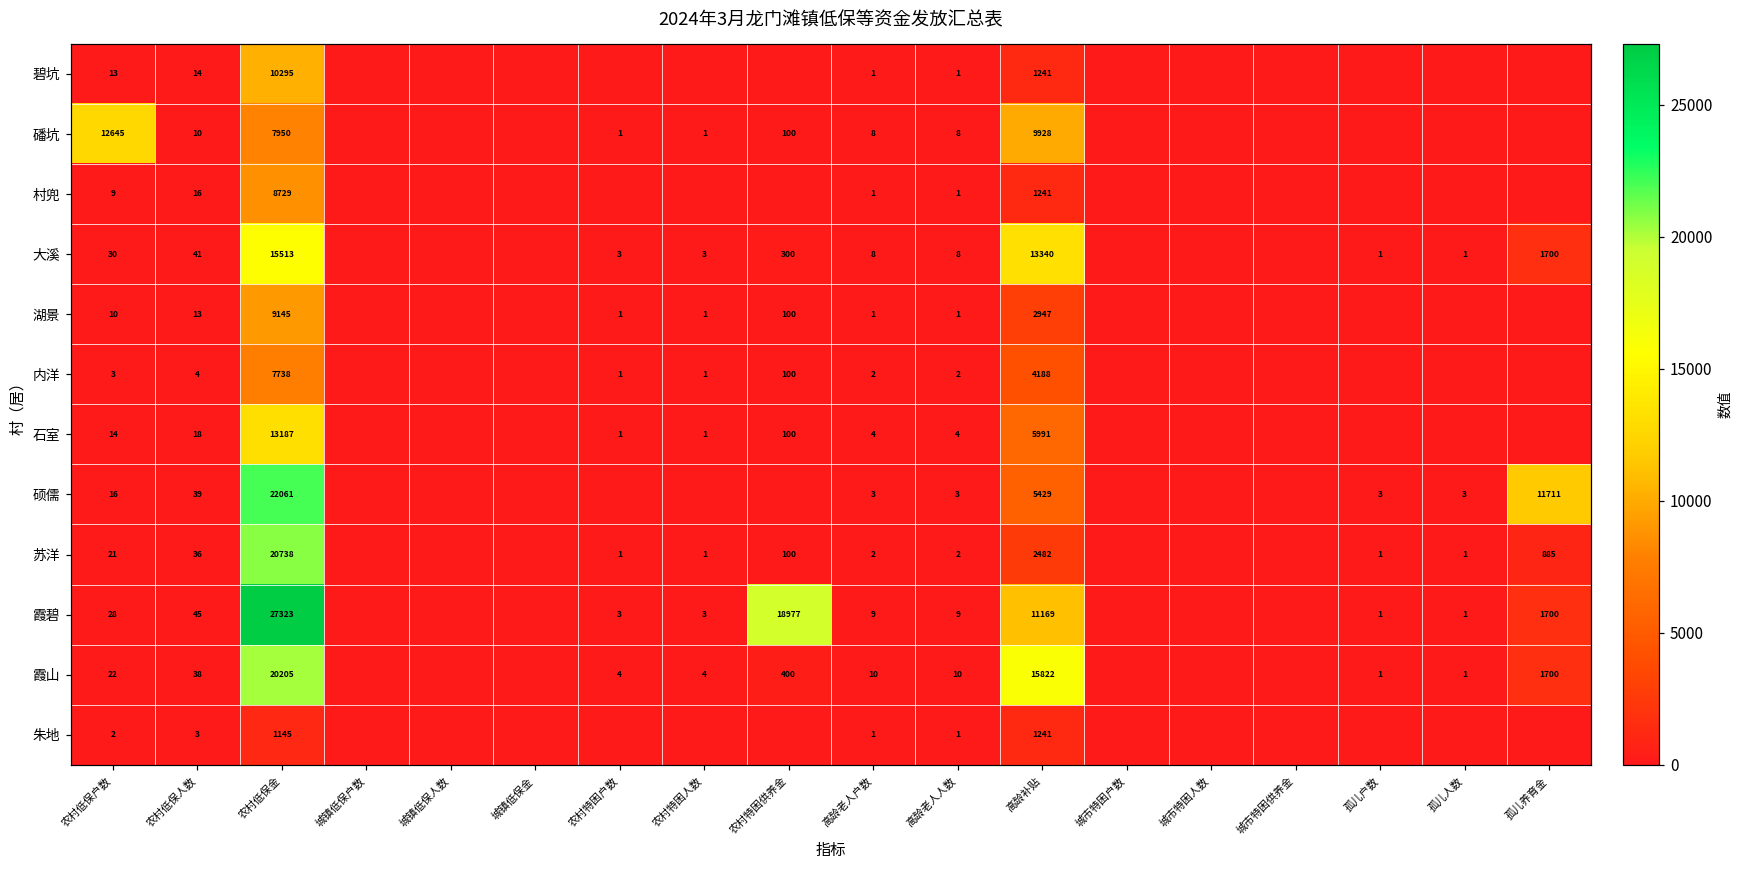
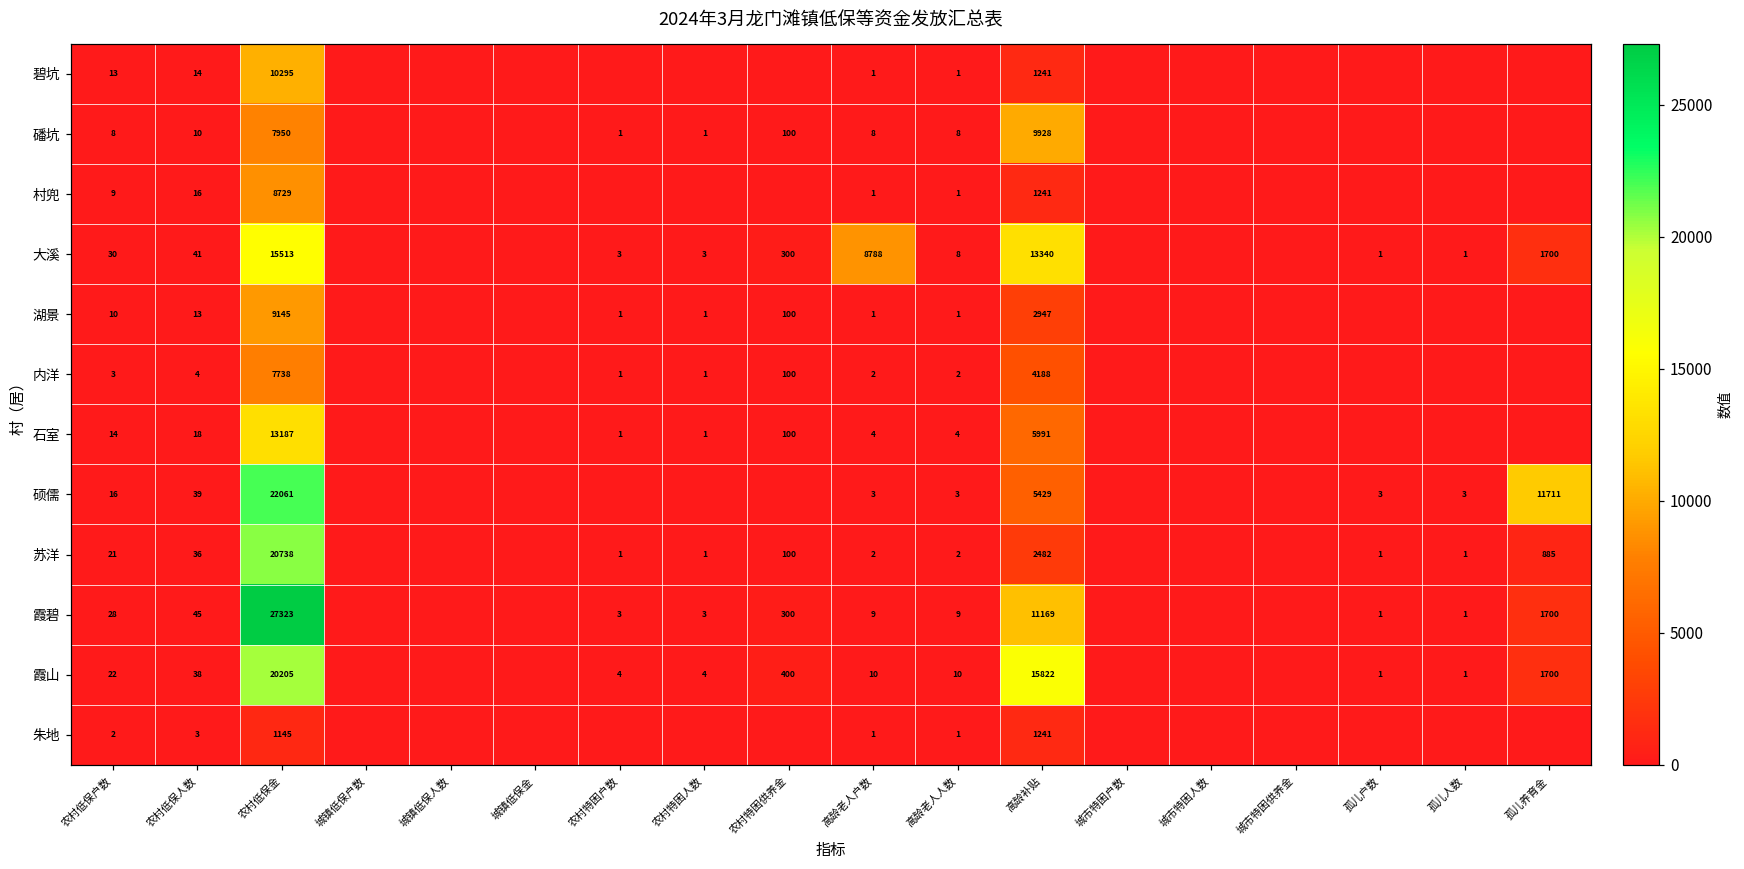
  {
    "碧坑": {
      "农村低保户数": 13,
      "农村低保人数": 14,
      "农村低保金": 10295,
      "高龄老人户数": 1,
      "高龄老人人数": 1,
      "高龄补贴": 1241
    },
    "磻坑": {
-     "农村低保户数": 12645,
+     "农村低保户数": 8,
      "农村低保人数": 10,
      "农村低保金": 7950,
      "农村特困户数": 1,
      "农村特困人数": 1,
      "农村特困供养金": 100,
      "高龄老人户数": 8,
      "高龄老人人数": 8,
      "高龄补贴": 9928
    },
    "村兜": {
      "农村低保户数": 9,
      "农村低保人数": 16,
      "农村低保金": 8729,
      "高龄老人户数": 1,
      "高龄老人人数": 1,
      "高龄补贴": 1241
    },
    "大溪": {
      "农村低保户数": 30,
      "农村低保人数": 41,
      "农村低保金": 15513,
      "农村特困户数": 3,
      "农村特困人数": 3,
      "农村特困供养金": 300,
-     "高龄老人户数": 8,
+     "高龄老人户数": 8788,
      "高龄老人人数": 8,
      "高龄补贴": 13340,
      "孤儿户数": 1,
      "孤儿人数": 1,
      "孤儿养育金": 1700
    },
    "湖景": {
      "农村低保户数": 10,
      "农村低保人数": 13,
      "农村低保金": 9145,
      "农村特困户数": 1,
      "农村特困人数": 1,
      "农村特困供养金": 100,
      "高龄老人户数": 1,
      "高龄老人人数": 1,
      "高龄补贴": 2947
    },
    "内洋": {
      "农村低保户数": 3,
      "农村低保人数": 4,
      "农村低保金": 7738,
      "农村特困户数": 1,
      "农村特困人数": 1,
      "农村特困供养金": 100,
      "高龄老人户数": 2,
      "高龄老人人数": 2,
      "高龄补贴": 4188
    },
    "石室": {
      "农村低保户数": 14,
      "农村低保人数": 18,
      "农村低保金": 13187,
      "农村特困户数": 1,
      "农村特困人数": 1,
      "农村特困供养金": 100,
      "高龄老人户数": 4,
      "高龄老人人数": 4,
      "高龄补贴": 5991
    },
    "硕儒": {
      "农村低保户数": 16,
      "农村低保人数": 39,
      "农村低保金": 22061,
      "高龄老人户数": 3,
      "高龄老人人数": 3,
      "高龄补贴": 5429,
      "孤儿户数": 3,
      "孤儿人数": 3,
      "孤儿养育金": 11711
    },
    "苏洋": {
      "农村低保户数": 21,
      "农村低保人数": 36,
      "农村低保金": 20738,
      "农村特困户数": 1,
      "农村特困人数": 1,
      "农村特困供养金": 100,
      "高龄老人户数": 2,
      "高龄老人人数": 2,
      "高龄补贴": 2482,
      "孤儿户数": 1,
      "孤儿人数": 1,
      "孤儿养育金": 885
    },
    "霞碧": {
      "农村低保户数": 28,
      "农村低保人数": 45,
      "农村低保金": 27323,
      "农村特困户数": 3,
      "农村特困人数": 3,
-     "农村特困供养金": 18977,
+     "农村特困供养金": 300,
      "高龄老人户数": 9,
      "高龄老人人数": 9,
      "高龄补贴": 11169,
      "孤儿户数": 1,
      "孤儿人数": 1,
      "孤儿养育金": 1700
    },
    "霞山": {
      "农村低保户数": 22,
      "农村低保人数": 38,
      "农村低保金": 20205,
      "农村特困户数": 4,
      "农村特困人数": 4,
      "农村特困供养金": 400,
      "高龄老人户数": 10,
      "高龄老人人数": 10,
      "高龄补贴": 15822,
      "孤儿户数": 1,
      "孤儿人数": 1,
      "孤儿养育金": 1700
    },
    "朱地": {
      "农村低保户数": 2,
      "农村低保人数": 3,
      "农村低保金": 1145,
      "高龄老人户数": 1,
      "高龄老人人数": 1,
      "高龄补贴": 1241
    }
  }
